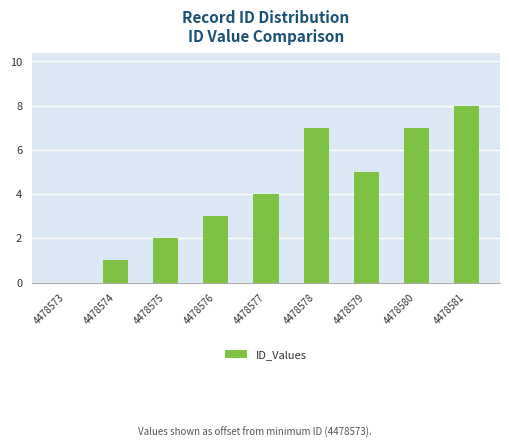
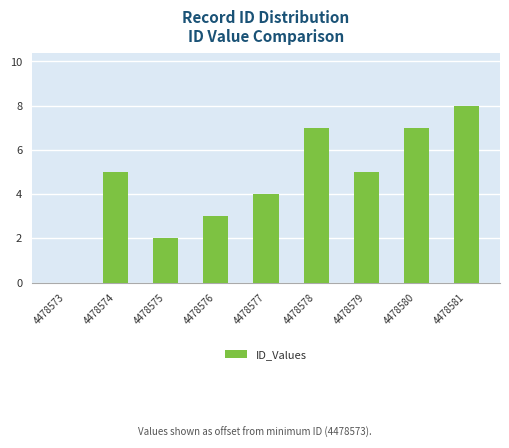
  {
    "4478573": 0.0,
-   "4478574": 1.0,
+   "4478574": 5.0,
    "4478575": 2.0,
    "4478576": 3.0,
    "4478577": 4.0,
    "4478578": 7.0,
    "4478579": 5.0,
    "4478580": 7.0,
    "4478581": 8.0
  }
